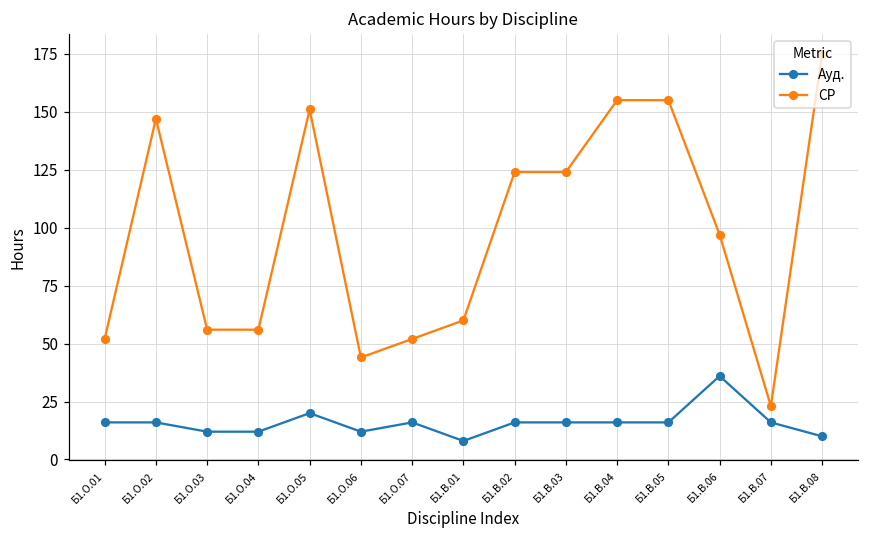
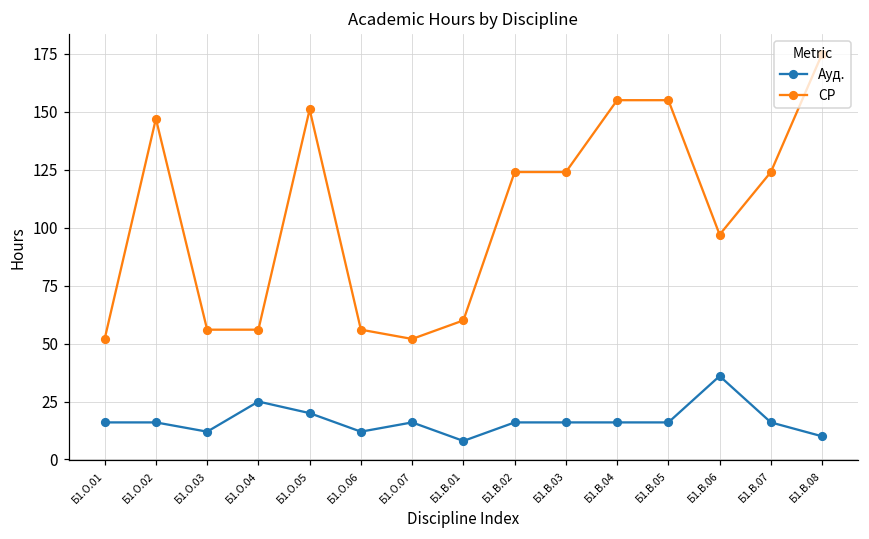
  {
    "Ауд.": {
      "Б1.О.01": 16,
      "Б1.О.02": 16,
      "Б1.О.03": 12,
-     "Б1.О.04": 12,
+     "Б1.О.04": 25,
      "Б1.О.05": 20,
      "Б1.О.06": 12,
      "Б1.О.07": 16,
      "Б1.В.01": 8,
      "Б1.В.02": 16,
      "Б1.В.03": 16,
      "Б1.В.04": 16,
      "Б1.В.05": 16,
      "Б1.В.06": 36,
      "Б1.В.07": 16,
      "Б1.В.08": 10
    },
    "СР": {
      "Б1.О.01": 52,
      "Б1.О.02": 147,
      "Б1.О.03": 56,
      "Б1.О.04": 56,
      "Б1.О.05": 151,
-     "Б1.О.06": 44,
+     "Б1.О.06": 56,
      "Б1.О.07": 52,
      "Б1.В.01": 60,
      "Б1.В.02": 124,
      "Б1.В.03": 124,
      "Б1.В.04": 155,
      "Б1.В.05": 155,
      "Б1.В.06": 97,
-     "Б1.В.07": 23
+     "Б1.В.07": 124
    }
  }
